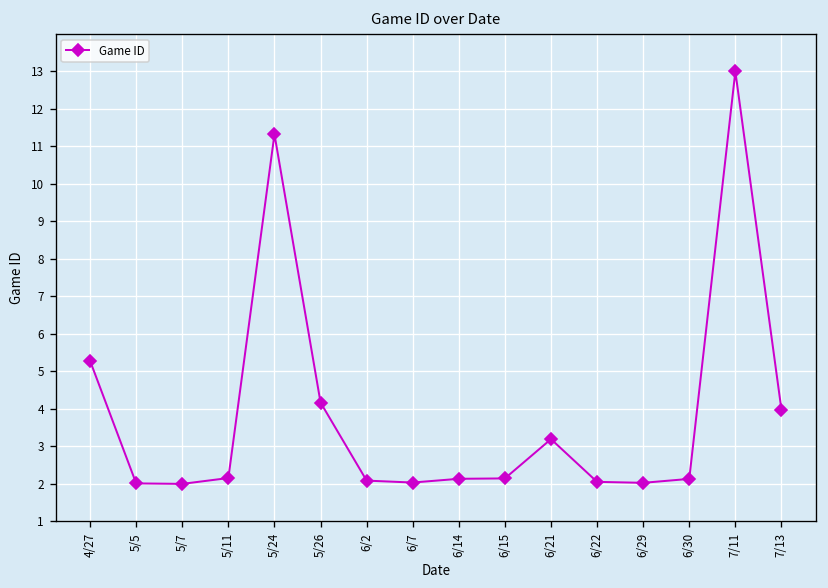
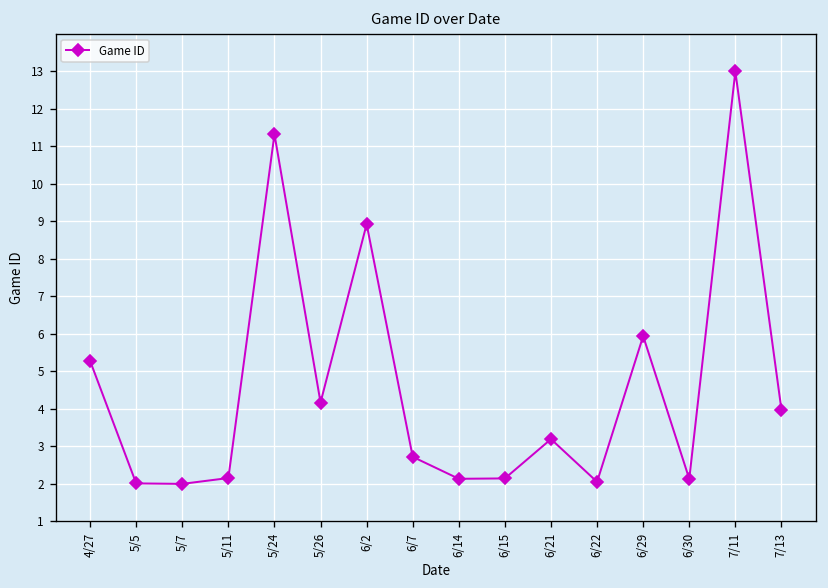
  {
    "4/27": 5.3,
    "5/5": 2.0,
    "5/7": 2.0,
    "5/11": 2.2,
    "5/24": 11.3,
    "5/26": 4.2,
-   "6/2": 2.1,
-   "6/7": 2.0,
+   "6/2": 8.9,
+   "6/7": 2.7,
    "6/14": 2.1,
    "6/15": 2.1,
    "6/21": 3.2,
    "6/22": 2.1,
-   "6/29": 2.0,
+   "6/29": 5.9,
    "6/30": 2.1,
    "7/11": 13.0,
    "7/13": 4.0
  }
